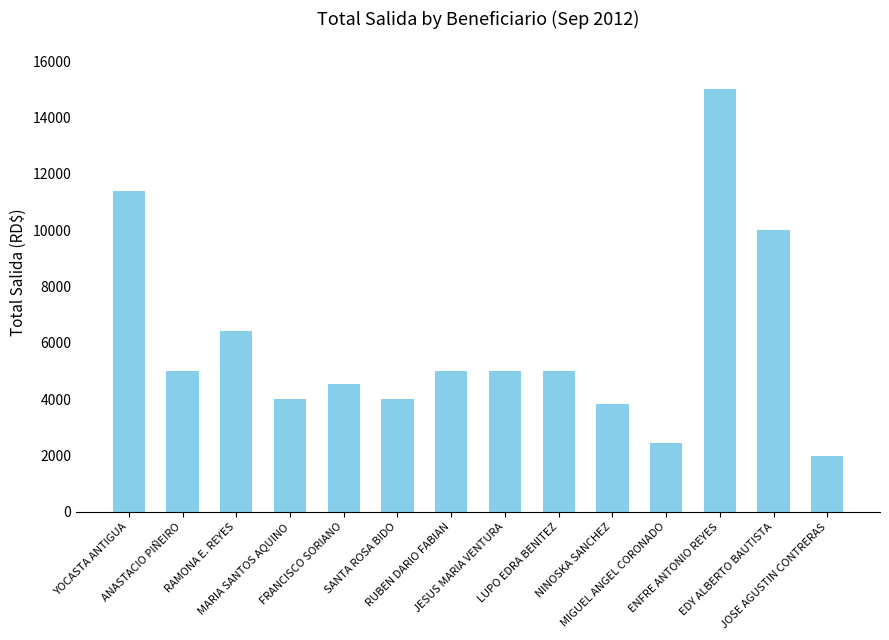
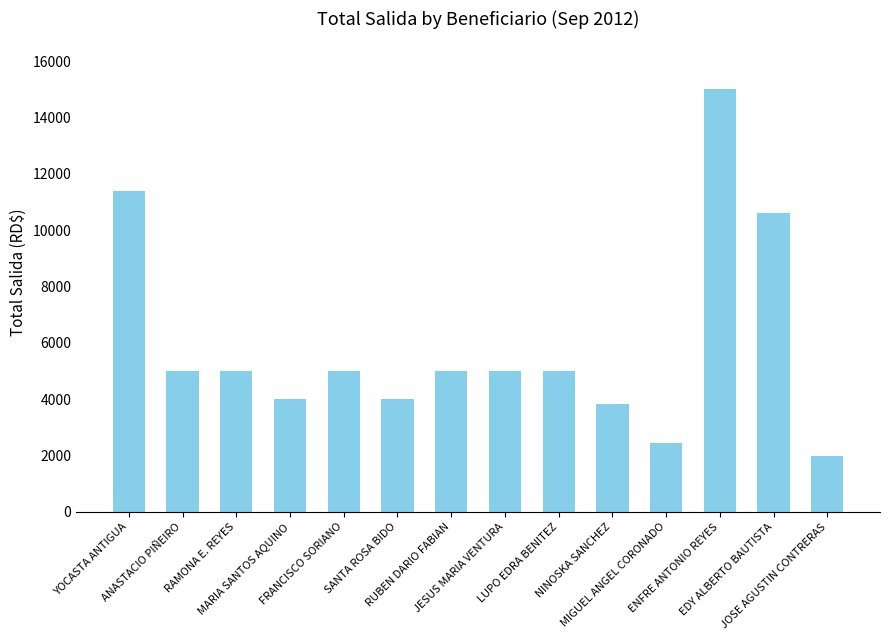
  {
    "YOCASTA ANTIGUA": 11400,
    "ANASTACIO PIÑEIRO": 5000,
-   "RAMONA E. REYES": 6400,
+   "RAMONA E. REYES": 5000,
    "MARIA SANTOS AQUINO": 4000,
-   "FRANCISCO SORIANO": 4500,
+   "FRANCISCO SORIANO": 5000,
    "SANTA ROSA BIDO": 4000,
    "RUBEN DARIO FABIAN": 5000,
    "JESUS MARIA VENTURA": 5000,
    "LUPO EDRA BENITEZ": 5000,
    "NINOSKA SANCHEZ": 3800,
    "MIGUEL ANGEL CORONADO": 2400,
    "ENFRE ANTONIO REYES": 15000,
-   "EDY ALBERTO BAUTISTA": 10000,
+   "EDY ALBERTO BAUTISTA": 10600,
    "JOSE AGUSTIN CONTRERAS": 2000
  }
